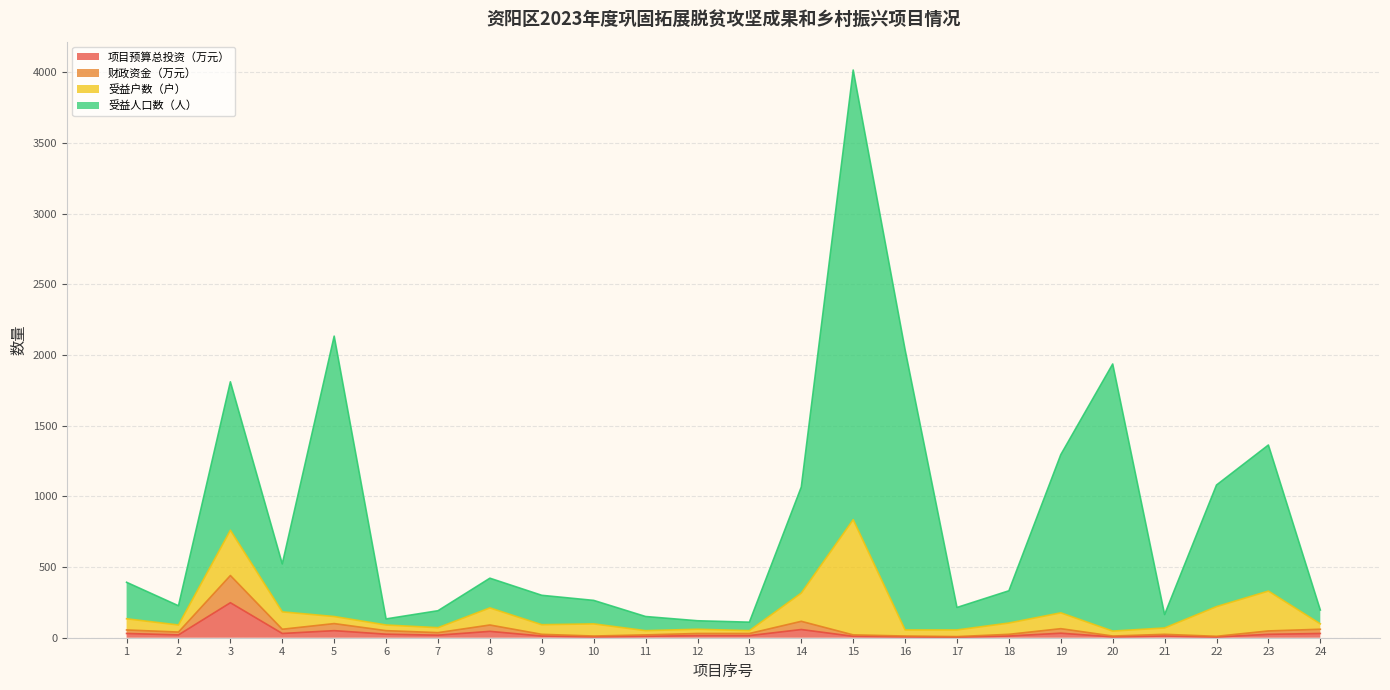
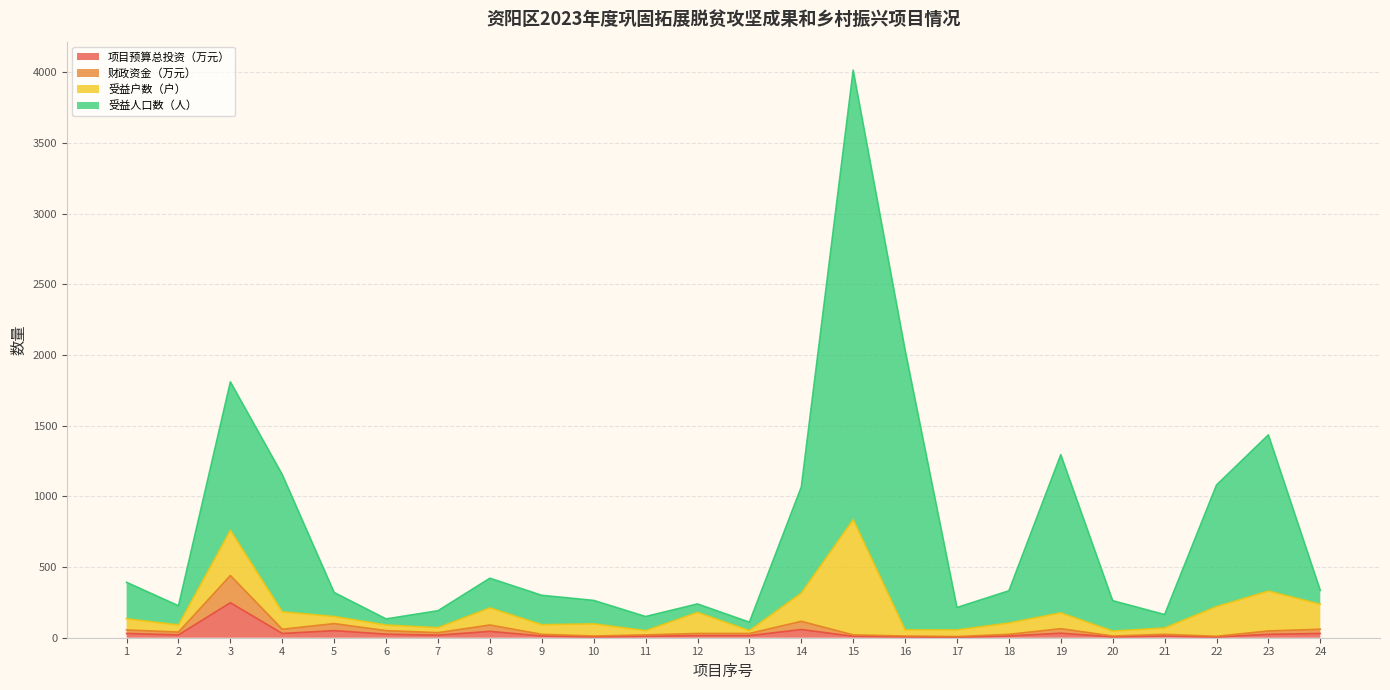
  {
    "受益户数（户）": {
      "1": 80,
      "2": 50,
      "3": 320,
      "4": 120,
      "5": 50,
      "6": 40,
      "7": 40,
      "8": 120,
      "9": 70,
      "10": 90,
      "11": 30,
-     "12": 30,
+     "12": 150,
      "13": 20,
      "14": 200,
      "15": 820,
      "16": 40,
      "17": 50,
      "18": 80,
      "19": 110,
      "20": 40,
      "21": 50,
      "22": 210,
      "23": 280,
-     "24": 40
+     "24": 180
    },
    "受益人口数（人）": {
      "1": 260,
      "2": 140,
      "3": 1050,
-     "4": 340,
-     "5": 1980,
+     "4": 970,
+     "5": 170,
      "6": 40,
      "7": 120,
      "8": 210,
      "9": 210,
      "10": 170,
      "11": 100,
      "12": 60,
      "13": 60,
      "14": 750,
      "15": 3180,
      "16": 1980,
      "17": 160,
      "18": 230,
      "19": 1120,
-     "20": 1890,
+     "20": 220,
      "21": 100,
      "22": 860,
-     "23": 1030,
+     "23": 1110,
      "24": 100
    }
  }
